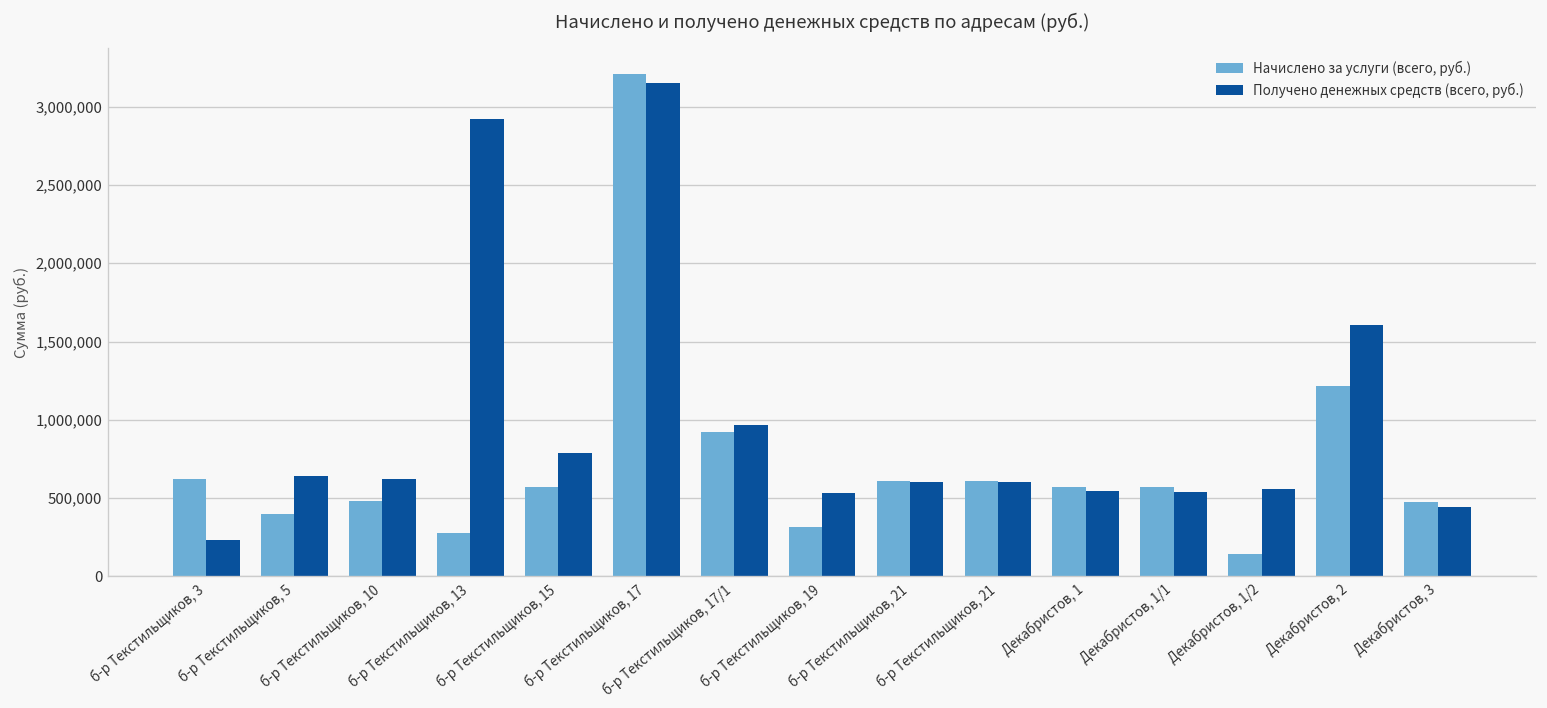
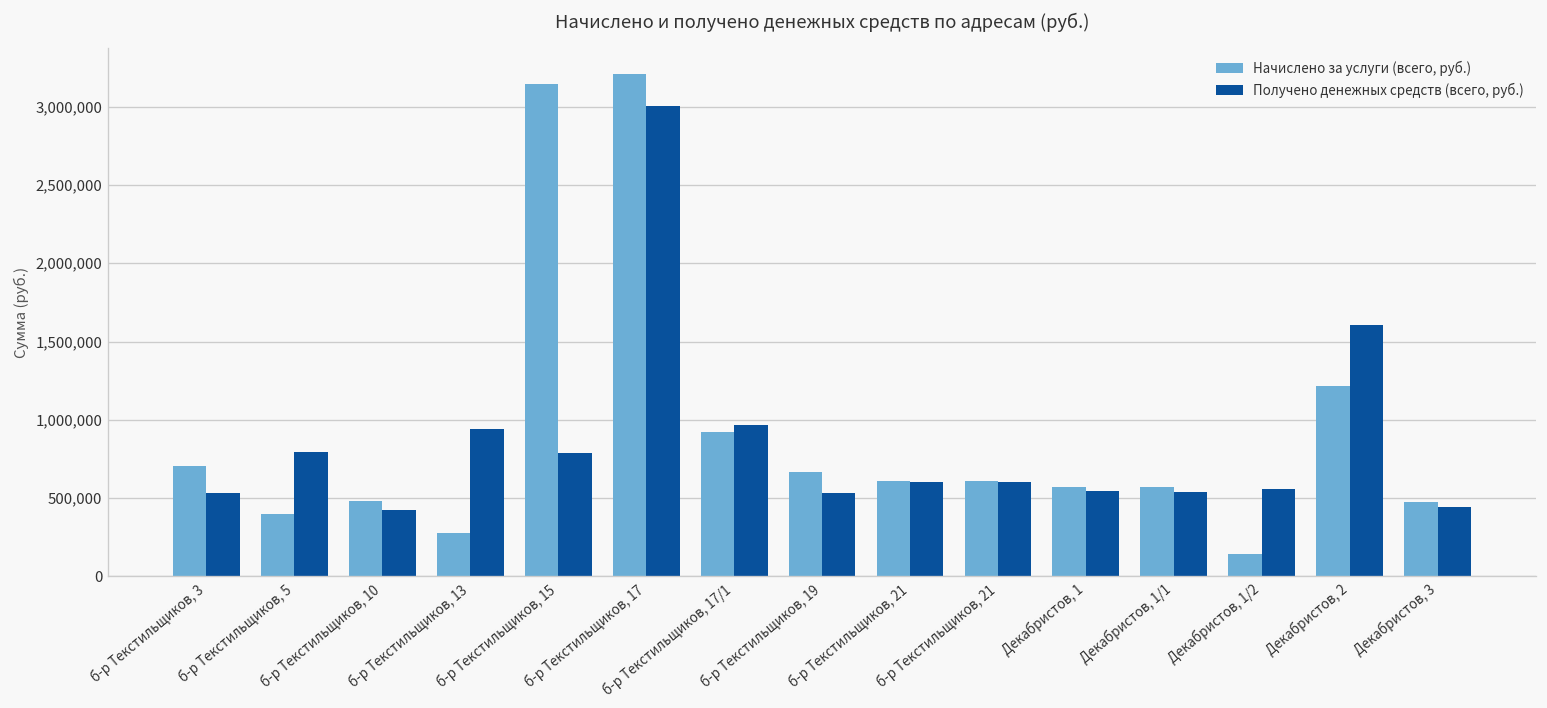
  {
    "Начислено за услуги (всего, руб.)": {
-     "б-р Текстильщиков, 3": "620,000",
+     "б-р Текстильщиков, 3": "710,000",
      "б-р Текстильщиков, 5": "400,000",
      "б-р Текстильщиков, 10": "480,000",
      "б-р Текстильщиков, 13": "280,000",
-     "б-р Текстильщиков, 15": "570,000",
+     "б-р Текстильщиков, 15": "3,150,000",
      "б-р Текстильщиков, 17": "3,210,000",
      "б-р Текстильщиков, 17/1": "920,000",
-     "б-р Текстильщиков, 19": "310,000",
+     "б-р Текстильщиков, 19": "660,000",
      "Декабристов, 1": "570,000",
      "Декабристов, 1/1": "570,000",
      "Декабристов, 1/2": "140,000",
      "Декабристов, 2": "1,220,000",
      "Декабристов, 3": "470,000"
    },
    "Получено денежных средств (всего, руб.)": {
-     "б-р Текстильщиков, 3": "230,000",
-     "б-р Текстильщиков, 5": "640,000",
-     "б-р Текстильщиков, 10": "620,000",
-     "б-р Текстильщиков, 13": "2,920,000",
+     "б-р Текстильщиков, 3": "530,000",
+     "б-р Текстильщиков, 5": "790,000",
+     "б-р Текстильщиков, 10": "420,000",
+     "б-р Текстильщиков, 13": "940,000",
      "б-р Текстильщиков, 15": "790,000",
-     "б-р Текстильщиков, 17": "3,150,000",
+     "б-р Текстильщиков, 17": "3,010,000",
      "б-р Текстильщиков, 17/1": "970,000",
      "б-р Текстильщиков, 19": "530,000",
      "Декабристов, 1": "540,000",
      "Декабристов, 1/1": "540,000",
      "Декабристов, 1/2": "560,000",
      "Декабристов, 2": "1,610,000",
      "Декабристов, 3": "440,000"
    }
  }
